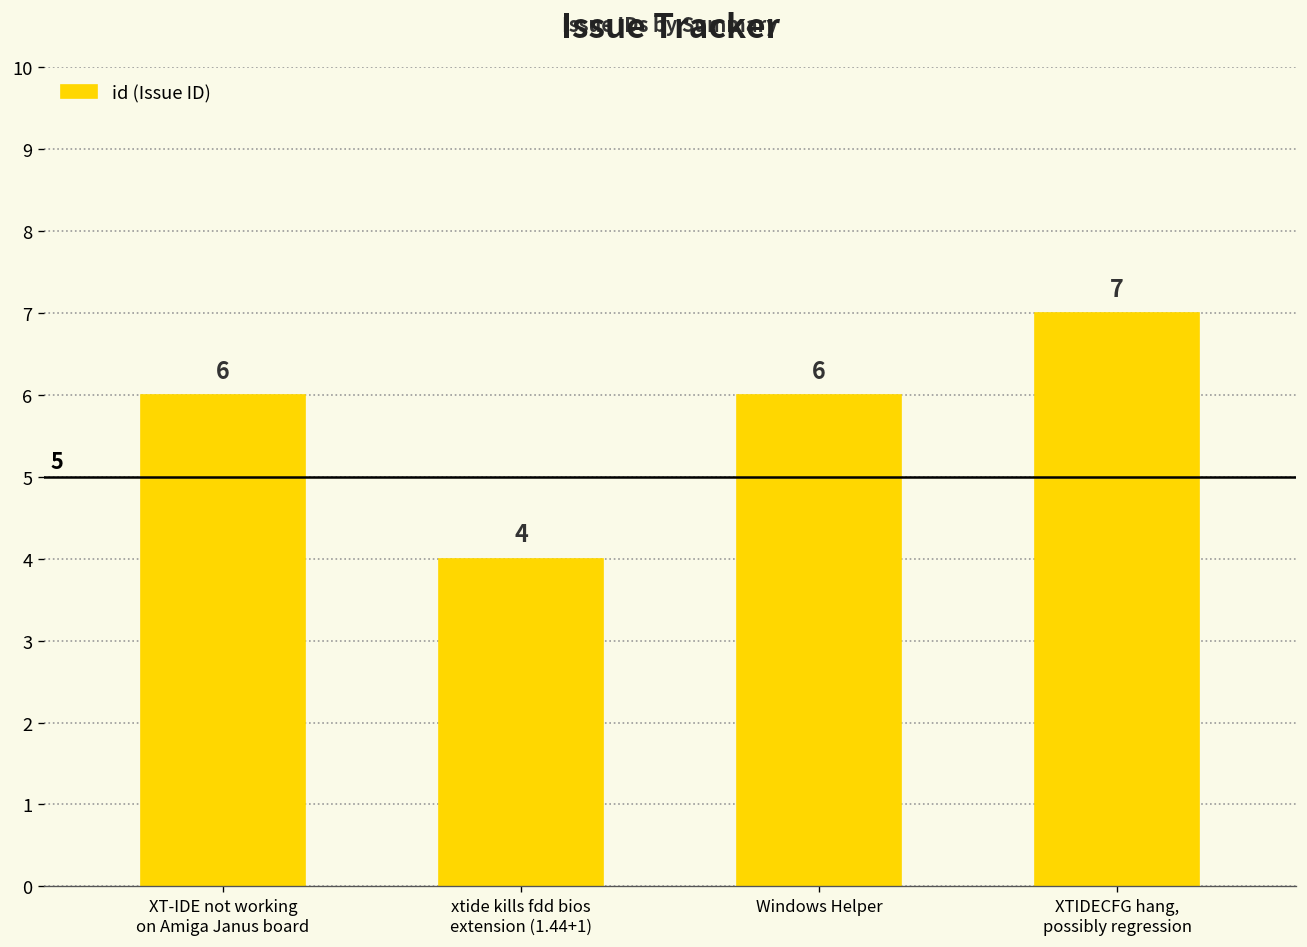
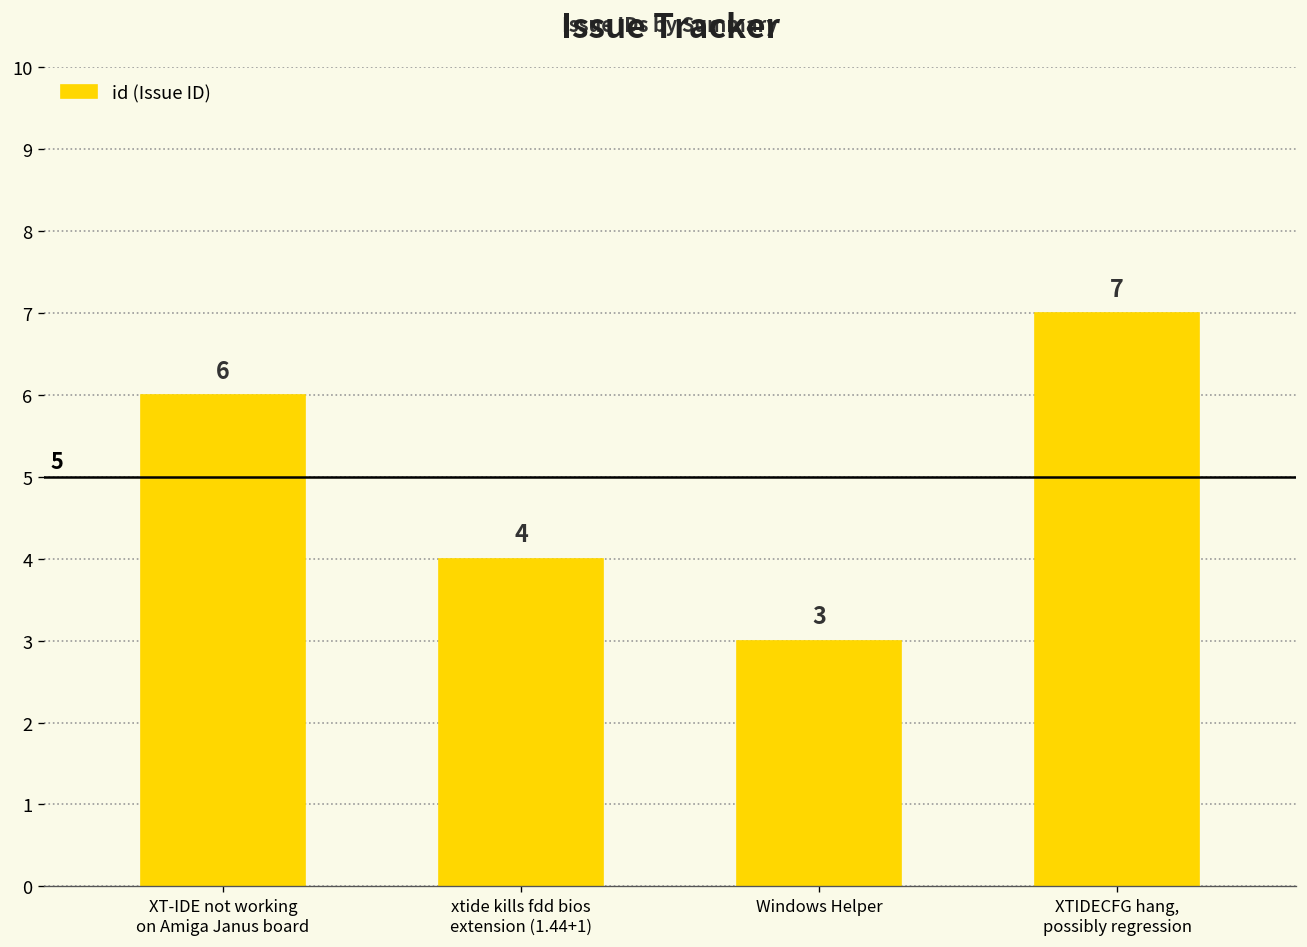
  {
    "XT-IDE not working on Amiga Janus board": 6,
    "xtide kills fdd bios extension (1.44+1)": 4,
-   "Windows Helper": 6,
+   "Windows Helper": 3,
    "XTIDECFG hang, possibly regression": 7
  }
